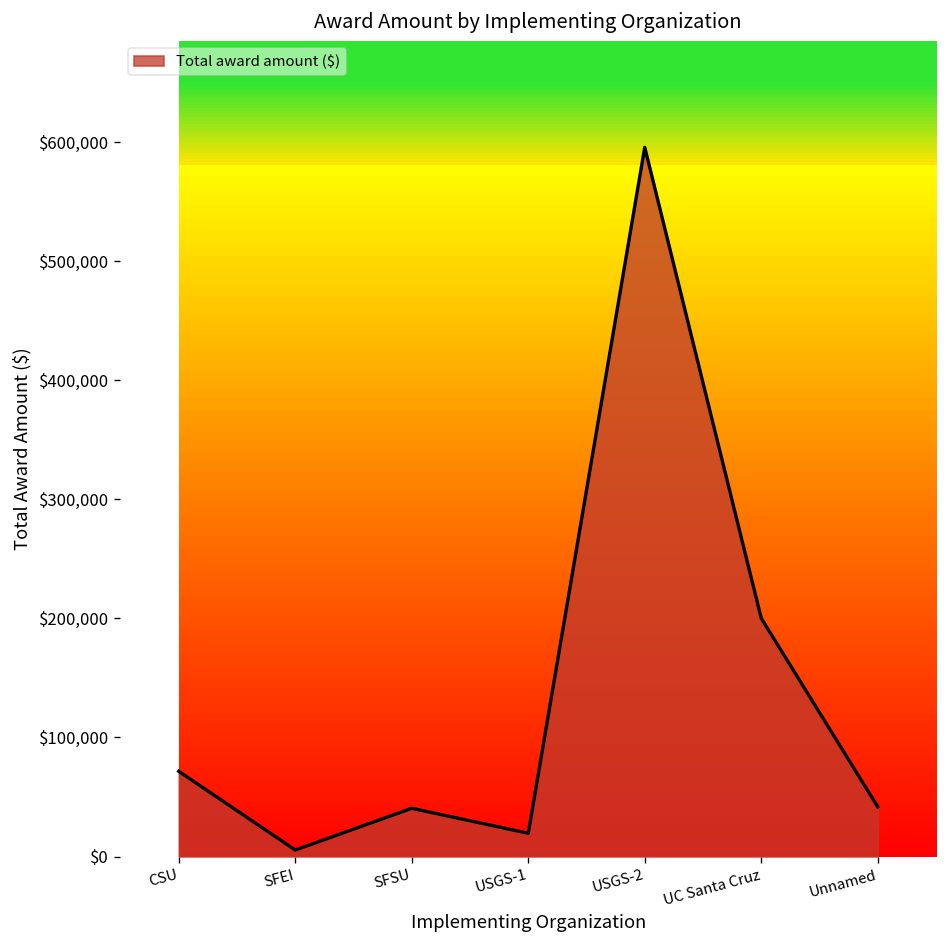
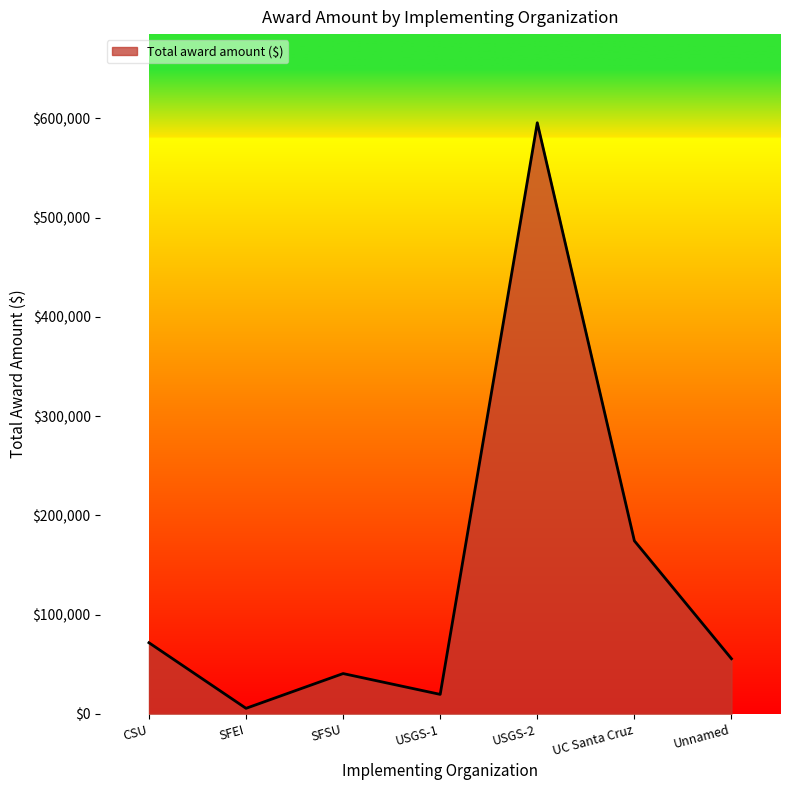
  {
    "CSU": "$70,000",
    "SFEI": "$10,000",
    "SFSU": "$40,000",
    "USGS-1": "$20,000",
    "USGS-2": "$600,000",
-   "UC Santa Cruz": "$200,000",
-   "Unnamed": "$40,000"
+   "UC Santa Cruz": "$170,000",
+   "Unnamed": "$60,000"
  }
